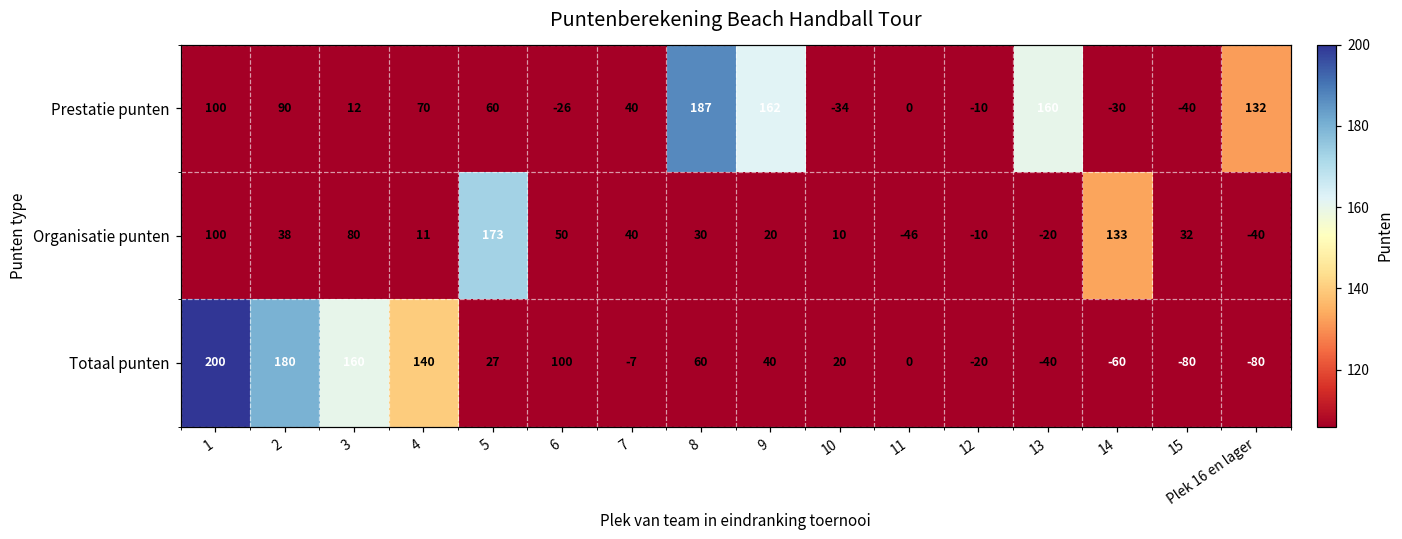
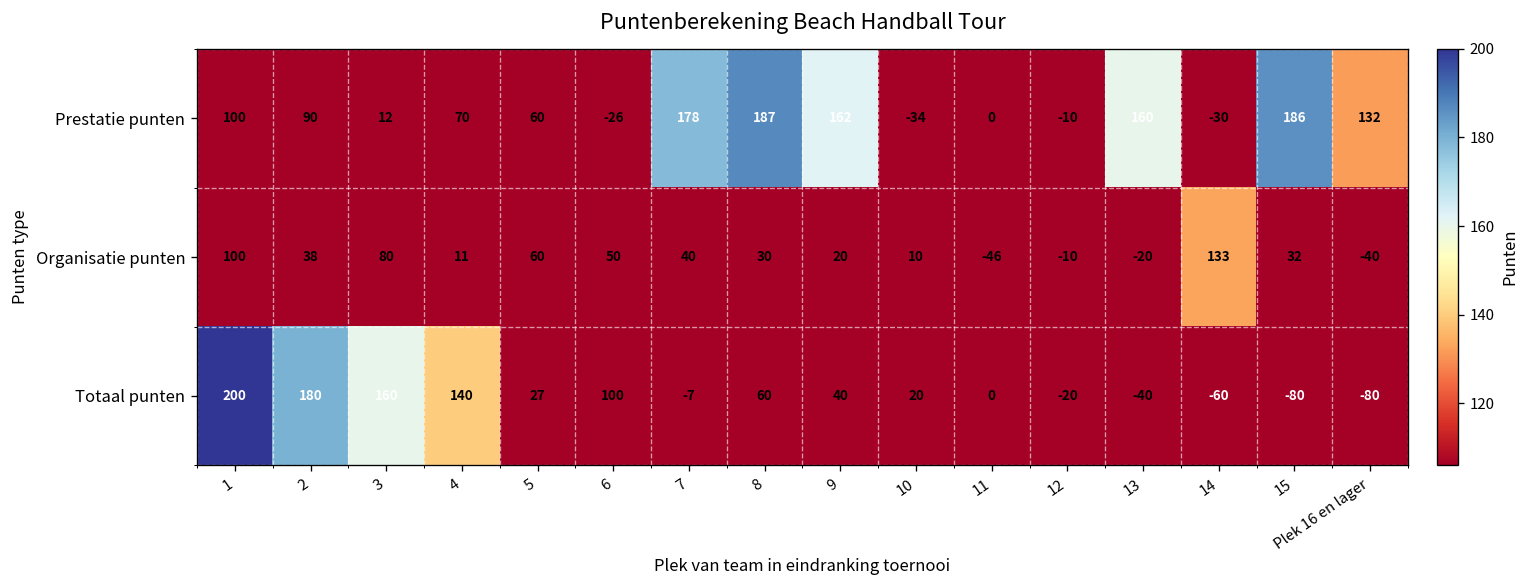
  {
    "Prestatie punten": {
      "1": 100,
      "2": 90,
      "3": 12,
      "4": 70,
      "5": 60,
      "6": -26,
-     "7": 40,
+     "7": 178,
      "8": 187,
      "10": -34,
      "11": 0,
      "12": -10,
      "14": -30,
-     "15": -40,
+     "15": 186,
      "Plek 16 en lager": 132
    },
    "Organisatie punten": {
      "1": 100,
      "2": 38,
      "3": 80,
      "4": 11,
-     "5": 173,
+     "5": 60,
      "6": 50,
      "7": 40,
      "8": 30,
      "9": 20,
      "10": 10,
      "11": -46,
      "12": -10,
      "13": -20,
      "14": 133,
      "15": 32,
      "Plek 16 en lager": -40
    },
    "Totaal punten": {
      "1": 200,
      "2": 180,
      "4": 140,
      "5": 27,
      "6": 100,
      "7": -7,
      "8": 60,
      "9": 40,
      "10": 20,
      "11": 0,
      "12": -20,
      "13": -40,
      "14": -60,
      "15": -80,
      "Plek 16 en lager": -80
    }
  }
